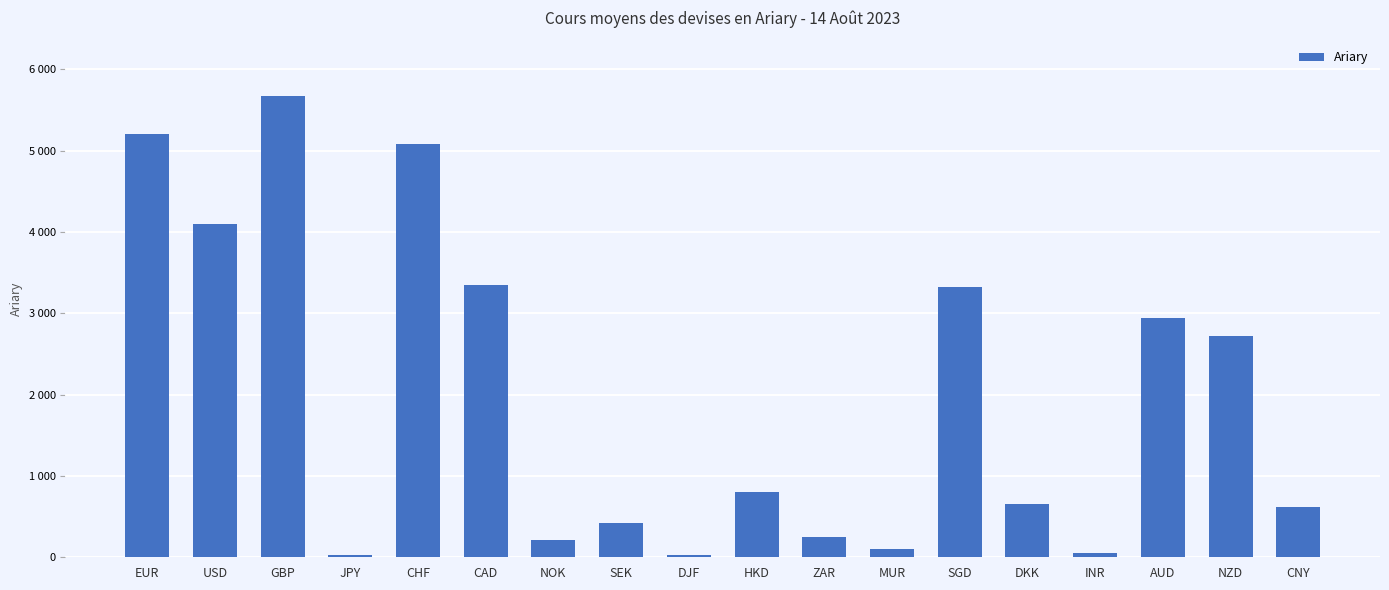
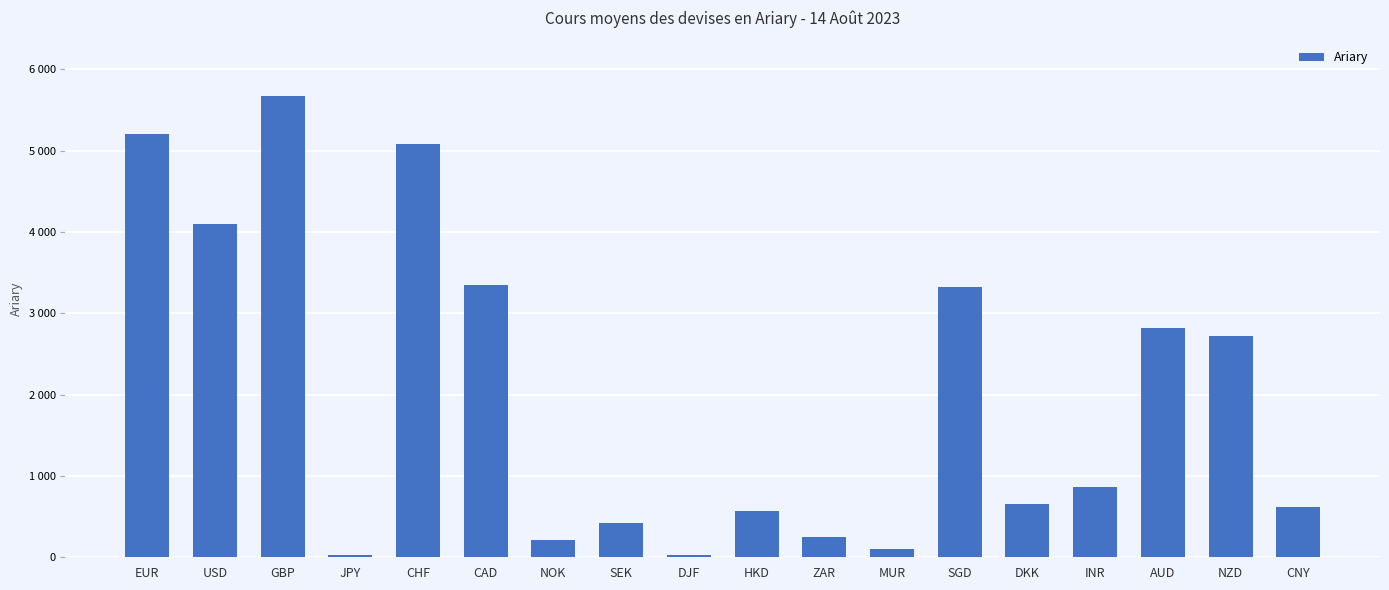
  {
    "EUR": 5200,
    "USD": 4100,
    "GBP": 5700,
    "JPY": 0,
    "CHF": 5100,
    "CAD": 3300,
    "NOK": 200,
    "SEK": 400,
-   "HKD": 800,
+   "HKD": 600,
    "ZAR": 200,
    "MUR": 100,
    "SGD": 3300,
    "DKK": 700,
-   "INR": 100,
-   "AUD": 2900,
+   "INR": 900,
+   "AUD": 2800,
    "NZD": 2700,
    "CNY": 600
  }
